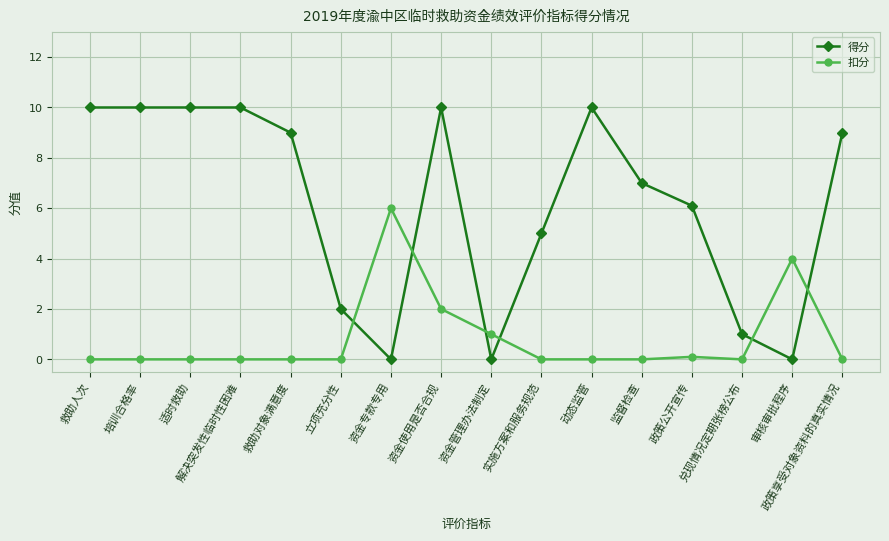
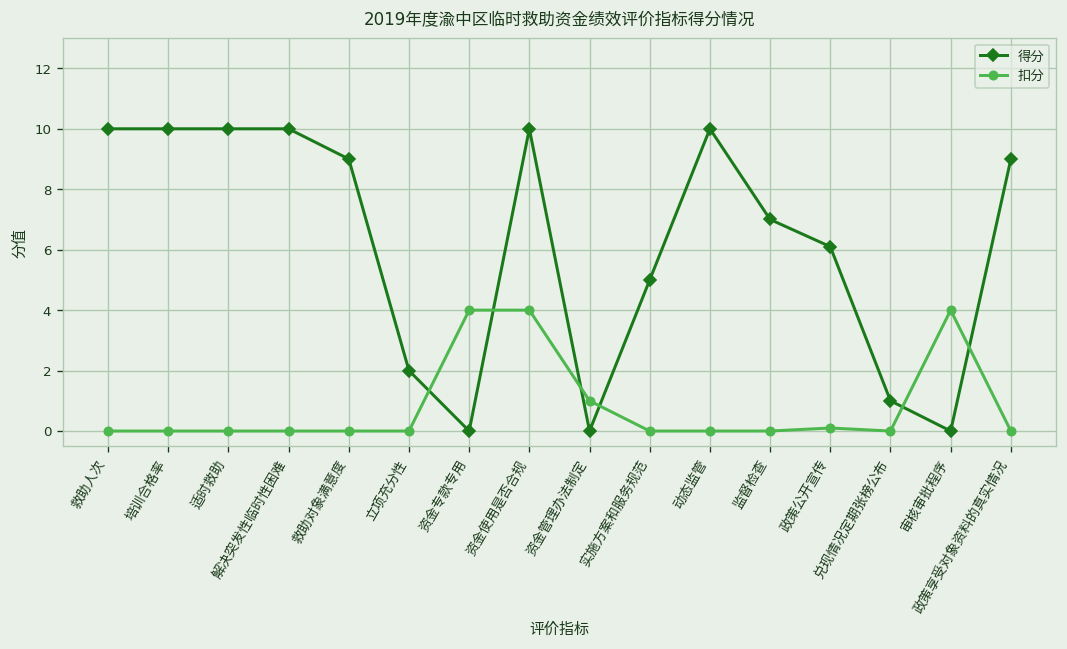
  {
    "得分": {
      "救助人次": 10,
      "培训合格率": 10,
      "适时救助": 10,
      "解决突发性临时性困难": 10,
      "救助对象满意度": 9,
      "立项充分性": 2,
      "资金专款专用": 0,
      "资金使用是否合规": 10,
      "资金管理办法制定": 0,
      "实施方案和服务规范": 5,
      "动态监管": 10,
      "监督检查": 7,
      "政策公开宣传": 6.1,
      "兑现情况定期张榜公布": 1,
      "审核审批程序": 0,
      "政策享受对象资料的真实情况": 9
    },
    "扣分": {
      "救助人次": 0,
      "培训合格率": 0,
      "适时救助": 0,
      "解决突发性临时性困难": 0,
      "救助对象满意度": 0,
      "立项充分性": 0,
-     "资金专款专用": 6,
-     "资金使用是否合规": 2,
+     "资金专款专用": 4,
+     "资金使用是否合规": 4,
      "资金管理办法制定": 1,
      "实施方案和服务规范": 0,
      "动态监管": 0,
      "监督检查": 0,
      "政策公开宣传": 0.1,
      "兑现情况定期张榜公布": 0,
      "审核审批程序": 4,
      "政策享受对象资料的真实情况": 0
    }
  }
